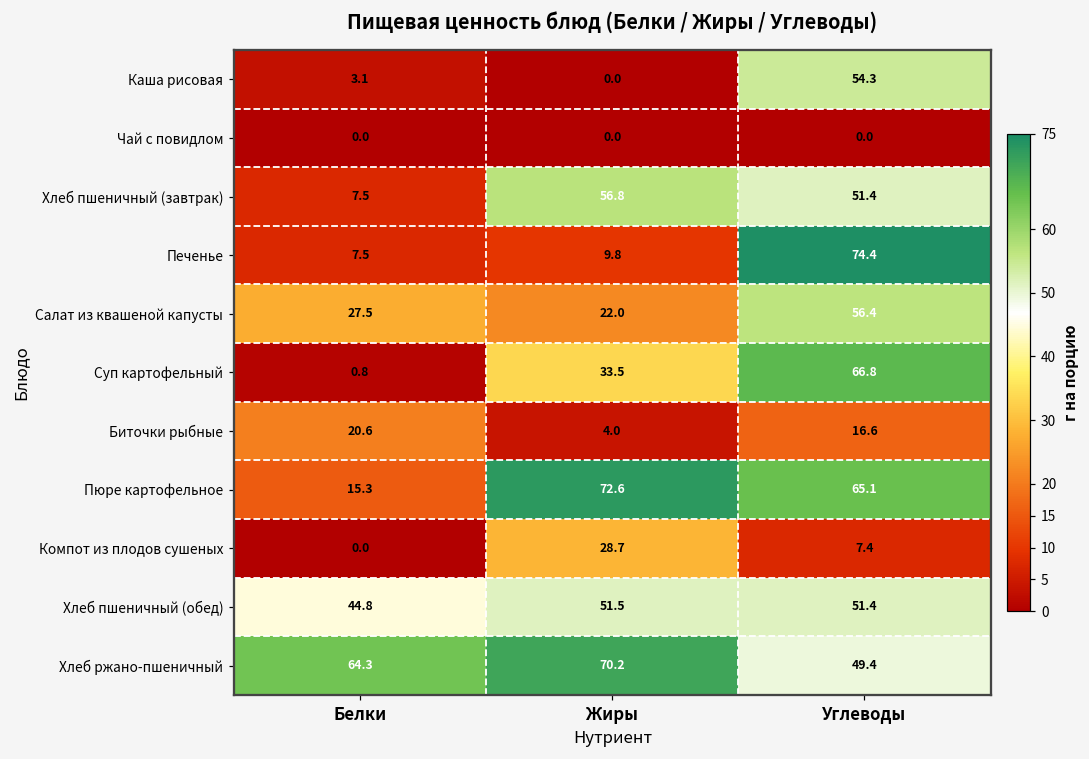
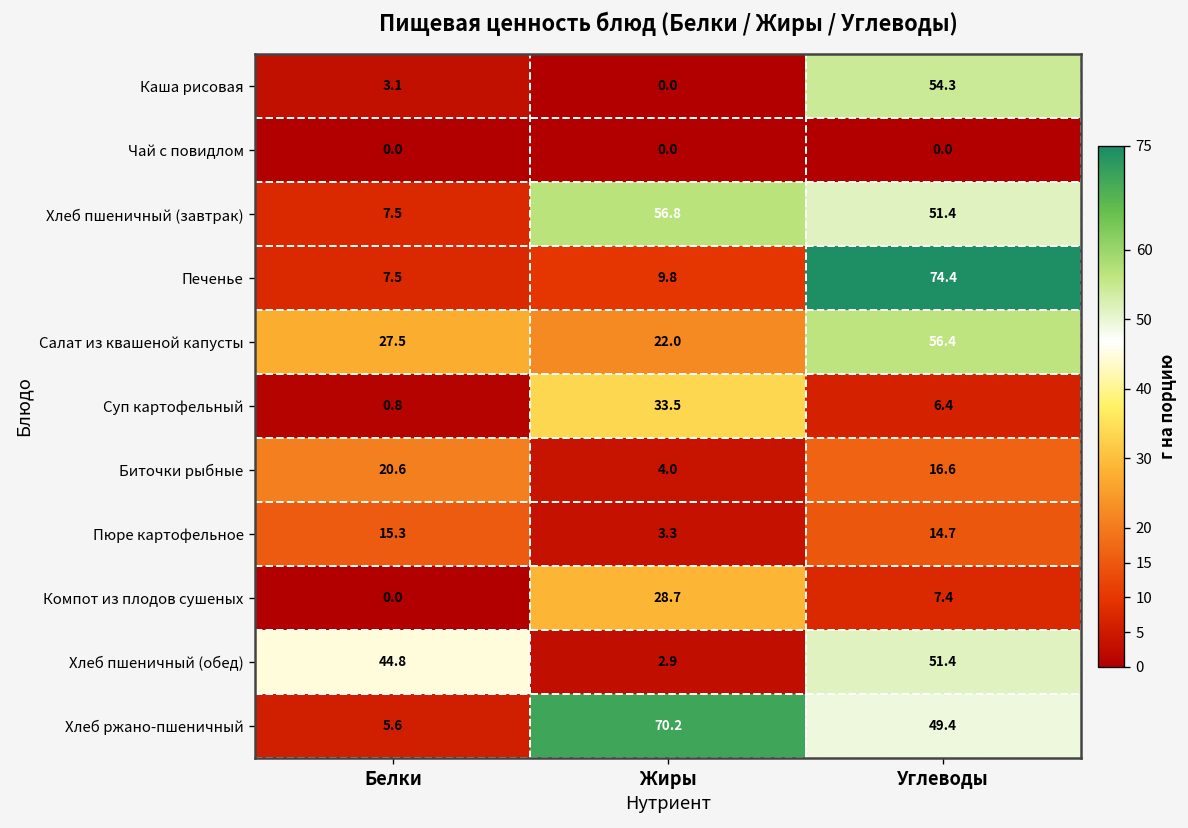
  {
    "Каша рисовая": {
      "Белки": 3.1,
      "Жиры": 0.0,
      "Углеводы": 54.3
    },
    "Чай с повидлом": {
      "Белки": 0.0,
      "Жиры": 0.0,
      "Углеводы": 0.0
    },
    "Хлеб пшеничный (завтрак)": {
      "Белки": 7.5,
      "Жиры": 56.8,
      "Углеводы": 51.4
    },
    "Печенье": {
      "Белки": 7.5,
      "Жиры": 9.8,
      "Углеводы": 74.4
    },
    "Салат из квашеной капусты": {
      "Белки": 27.5,
      "Жиры": 22.0,
      "Углеводы": 56.4
    },
    "Суп картофельный": {
      "Белки": 0.8,
      "Жиры": 33.5,
-     "Углеводы": 66.8
+     "Углеводы": 6.4
    },
    "Биточки рыбные": {
      "Белки": 20.6,
      "Жиры": 4.0,
      "Углеводы": 16.6
    },
    "Пюре картофельное": {
      "Белки": 15.3,
-     "Жиры": 72.6,
-     "Углеводы": 65.1
+     "Жиры": 3.3,
+     "Углеводы": 14.7
    },
    "Компот из плодов сушеных": {
      "Белки": 0.0,
      "Жиры": 28.7,
      "Углеводы": 7.4
    },
    "Хлеб пшеничный (обед)": {
      "Белки": 44.8,
-     "Жиры": 51.5,
+     "Жиры": 2.9,
      "Углеводы": 51.4
    },
    "Хлеб ржано-пшеничный": {
-     "Белки": 64.3,
+     "Белки": 5.6,
      "Жиры": 70.2,
      "Углеводы": 49.4
    }
  }
